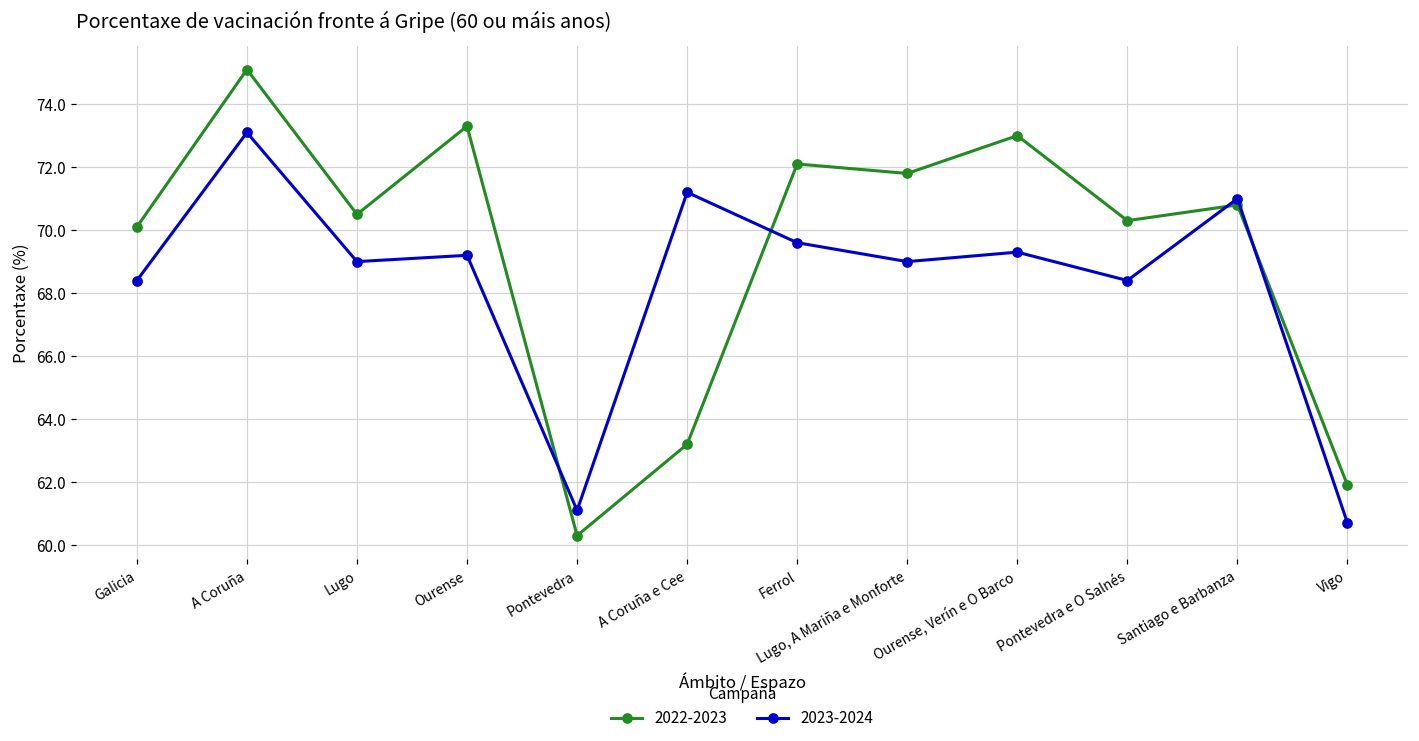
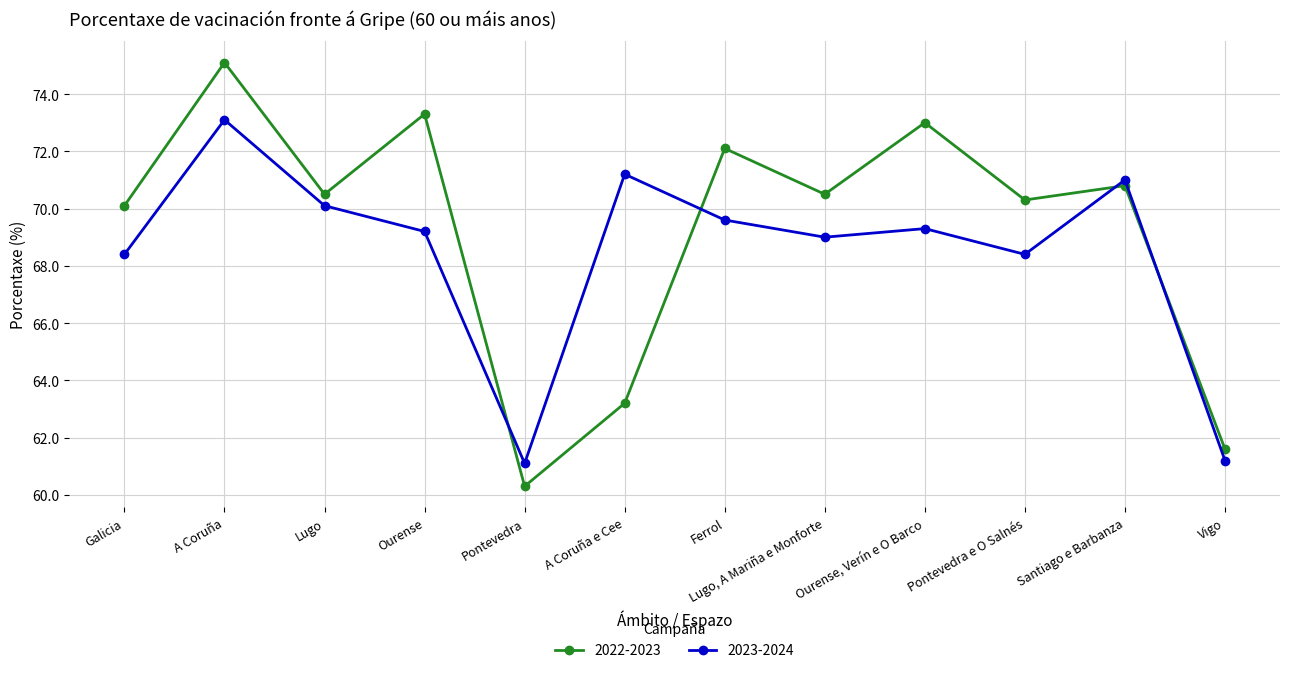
  {
    "2022-2023": {
      "Galicia": 70.1,
      "A Coruña": 75.1,
      "Lugo": 70.5,
      "Ourense": 73.3,
      "Pontevedra": 60.3,
      "A Coruña e Cee": 63.2,
      "Ferrol": 72.1,
-     "Lugo, A Mariña e Monforte": 71.8,
+     "Lugo, A Mariña e Monforte": 70.5,
      "Ourense, Verín e O Barco": 73.0,
      "Pontevedra e O Salnés": 70.3,
      "Santiago e Barbanza": 70.8,
-     "Vigo": 61.9
+     "Vigo": 61.6
    },
    "2023-2024": {
      "Galicia": 68.4,
      "A Coruña": 73.1,
-     "Lugo": 69.0,
+     "Lugo": 70.1,
      "Ourense": 69.2,
      "Pontevedra": 61.1,
      "A Coruña e Cee": 71.2,
      "Ferrol": 69.6,
      "Lugo, A Mariña e Monforte": 69.0,
      "Ourense, Verín e O Barco": 69.3,
      "Pontevedra e O Salnés": 68.4,
      "Santiago e Barbanza": 71.0,
-     "Vigo": 60.7
+     "Vigo": 61.2
    }
  }
